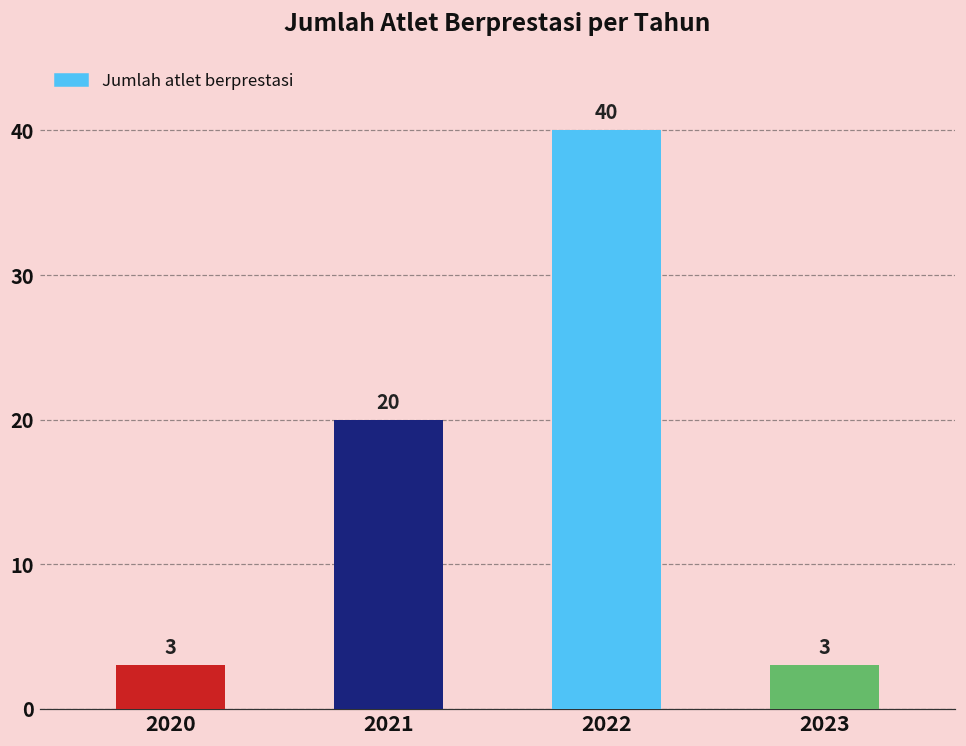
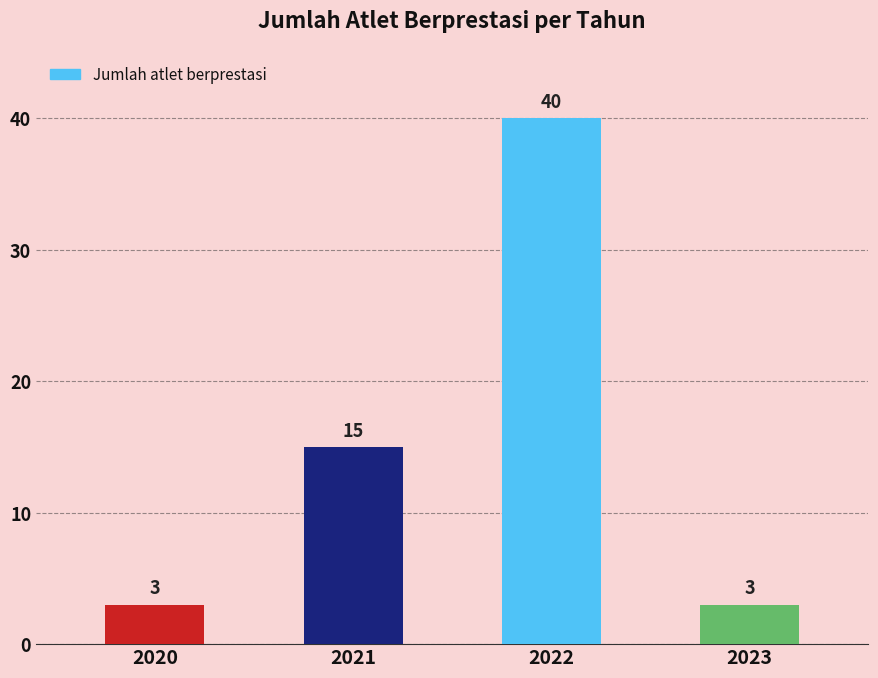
  {
    "2020": 3,
-   "2021": 20,
+   "2021": 15,
    "2022": 40,
    "2023": 3
  }
